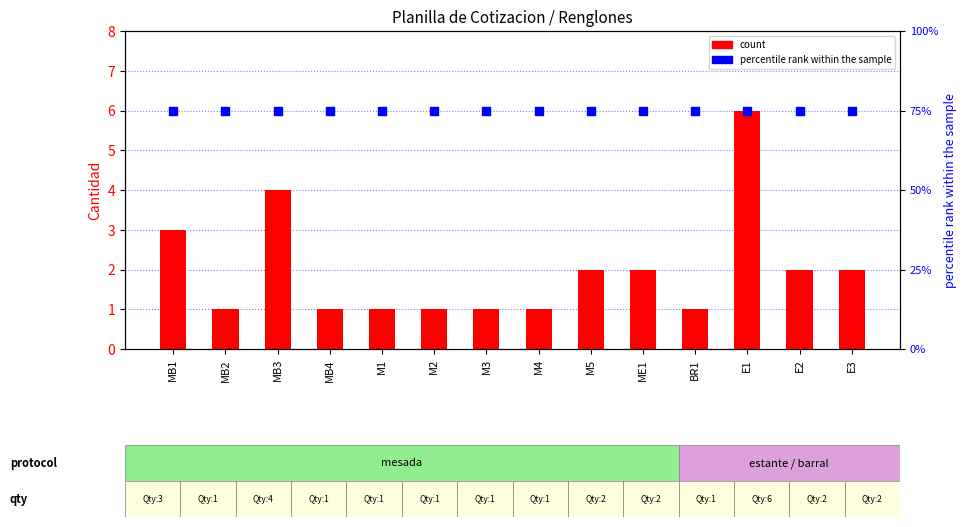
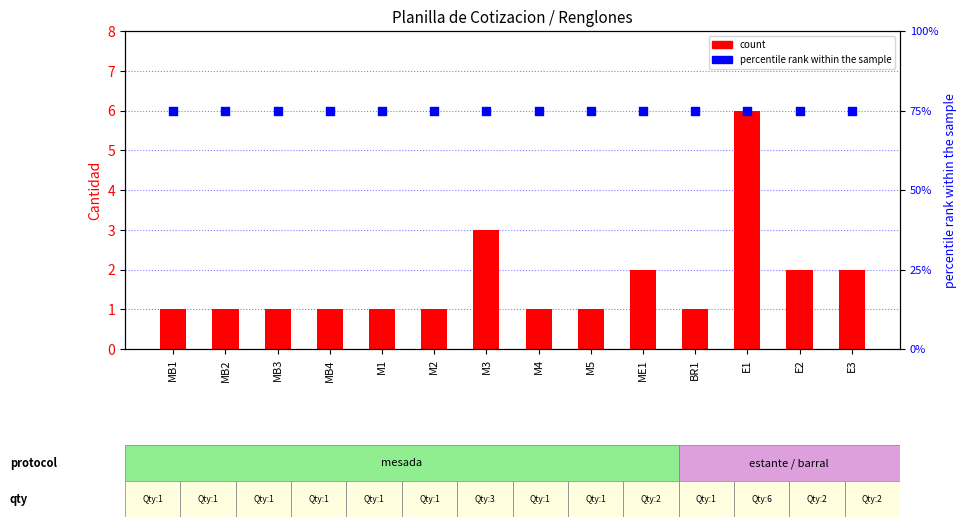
  {
    "count": {
-     "MB1": 3,
-     "MB3": 4,
-     "M3": 1,
-     "M5": 2
+     "MB1": 1,
+     "MB3": 1,
+     "M3": 3,
+     "M5": 1
    }
  }
